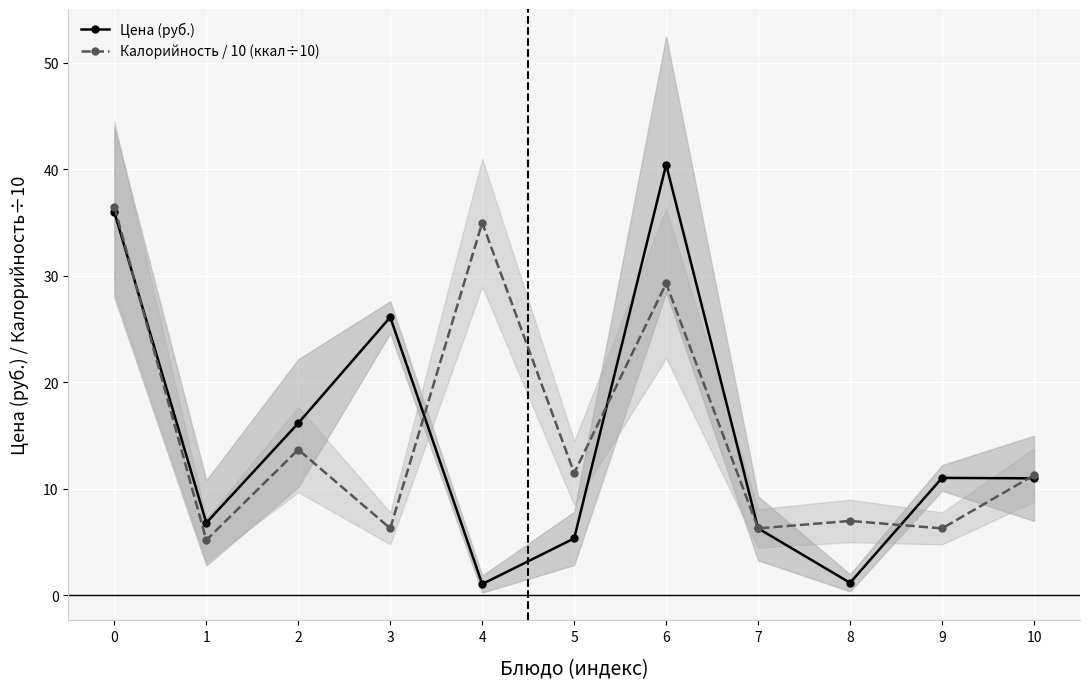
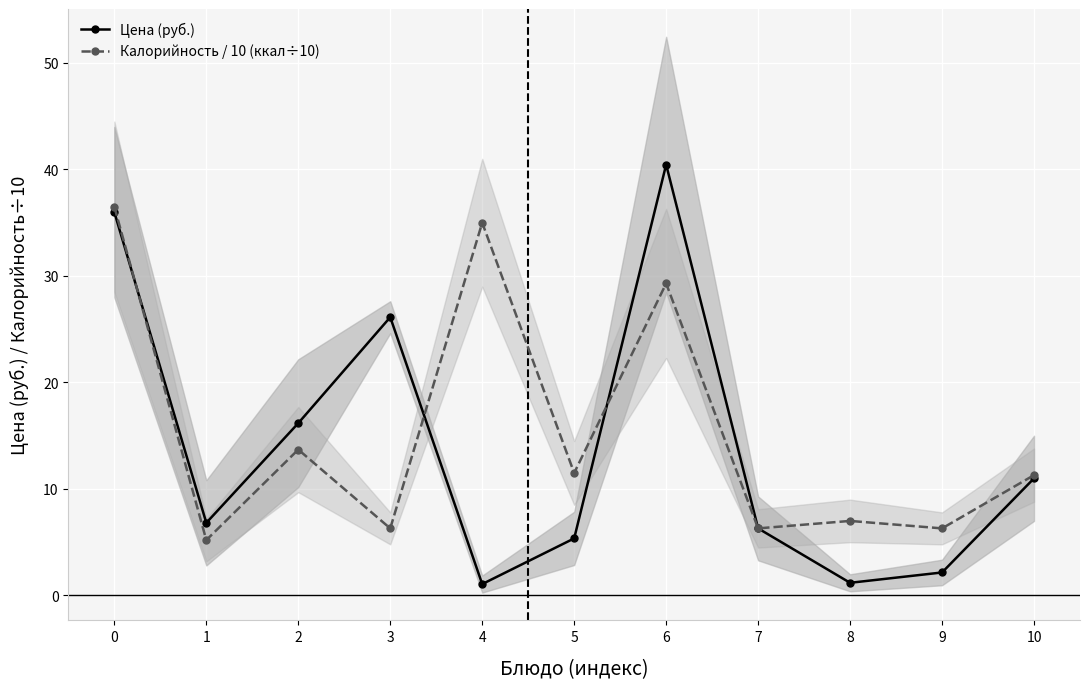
  {
    "Цена (руб.)": {
      "0": 36.0,
      "1": 6.8,
      "2": 16.2,
      "3": 26.1,
      "4": 1.1,
      "5": 5.4,
      "6": 40.5,
      "8": 1.2,
-     "9": 11.0,
+     "9": 2.2,
      "10": 11.0
    },
    "Калорийность / 10 (ккал÷10)": {
      "0": 36.5,
      "1": 5.2,
      "2": 13.7,
      "3": 6.3,
      "4": 35.0,
      "5": 11.5,
      "6": 29.3,
      "8": 7.0,
      "9": 6.3,
      "10": 11.3
    }
  }
